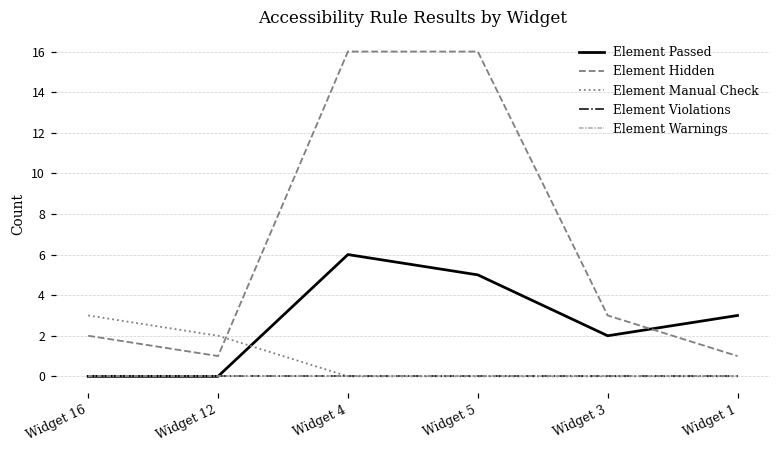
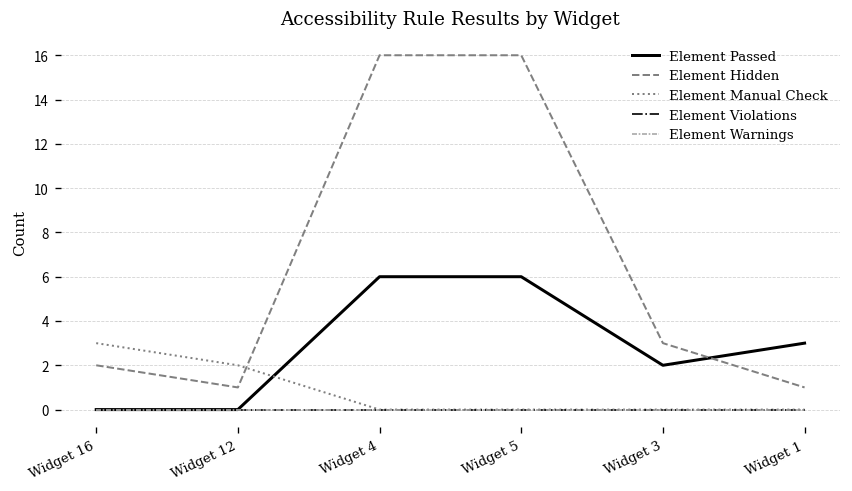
  {
    "Element Passed": {
      "Widget 4": 6,
-     "Widget 5": 5,
+     "Widget 5": 6,
      "Widget 3": 2,
      "Widget 1": 3
    }
  }
